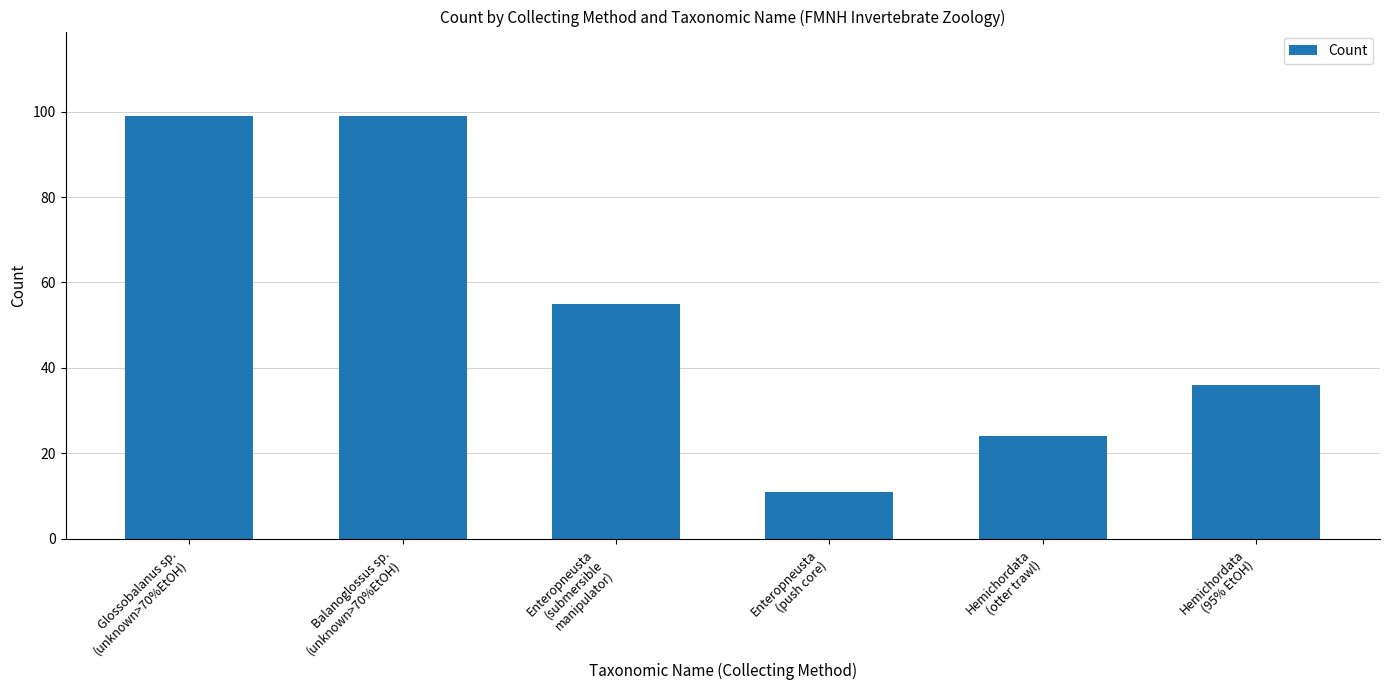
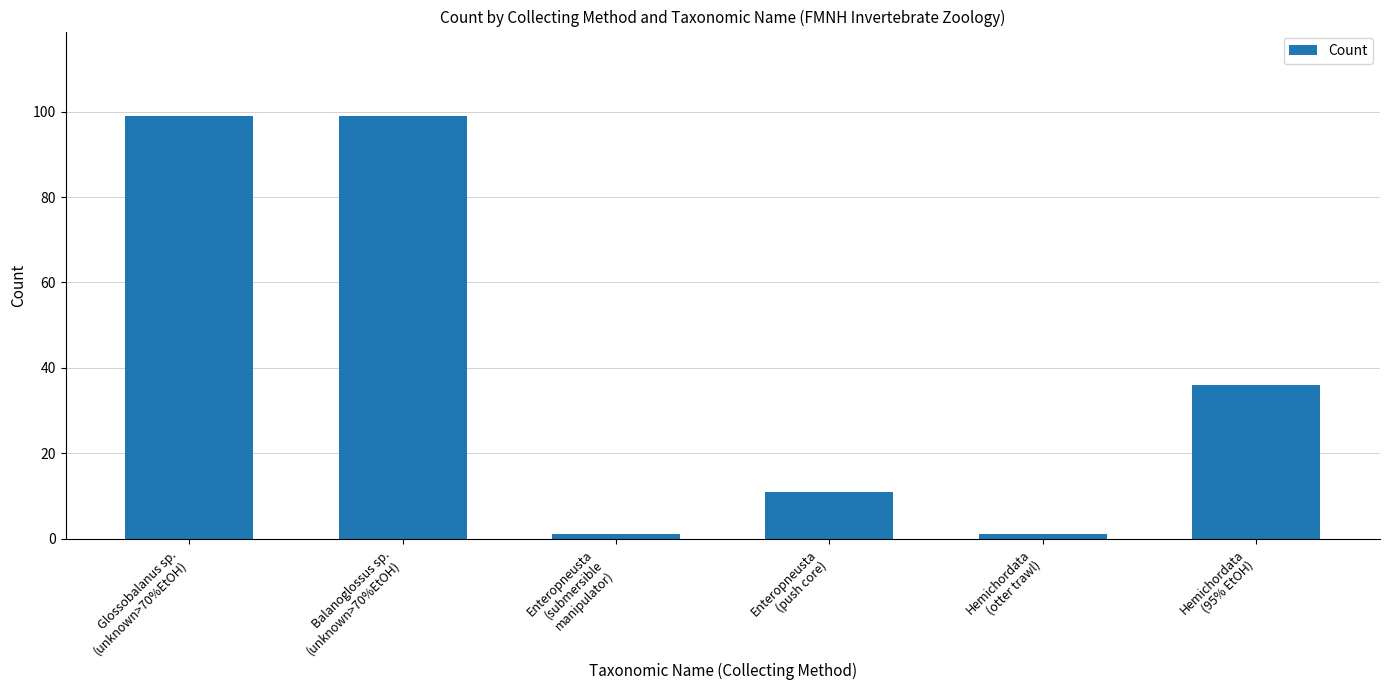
  {
    "Glossobalanus sp. (unknown>70%EtOH)": 99,
    "Balanoglossus sp. (unknown>70%EtOH)": 99,
-   "Enteropneusta (submersible manipulator)": 55,
+   "Enteropneusta (submersible manipulator)": 1,
    "Enteropneusta (push core)": 11,
-   "Hemichordata (otter trawl)": 24,
+   "Hemichordata (otter trawl)": 1,
    "Hemichordata (95% EtOH)": 36
  }
